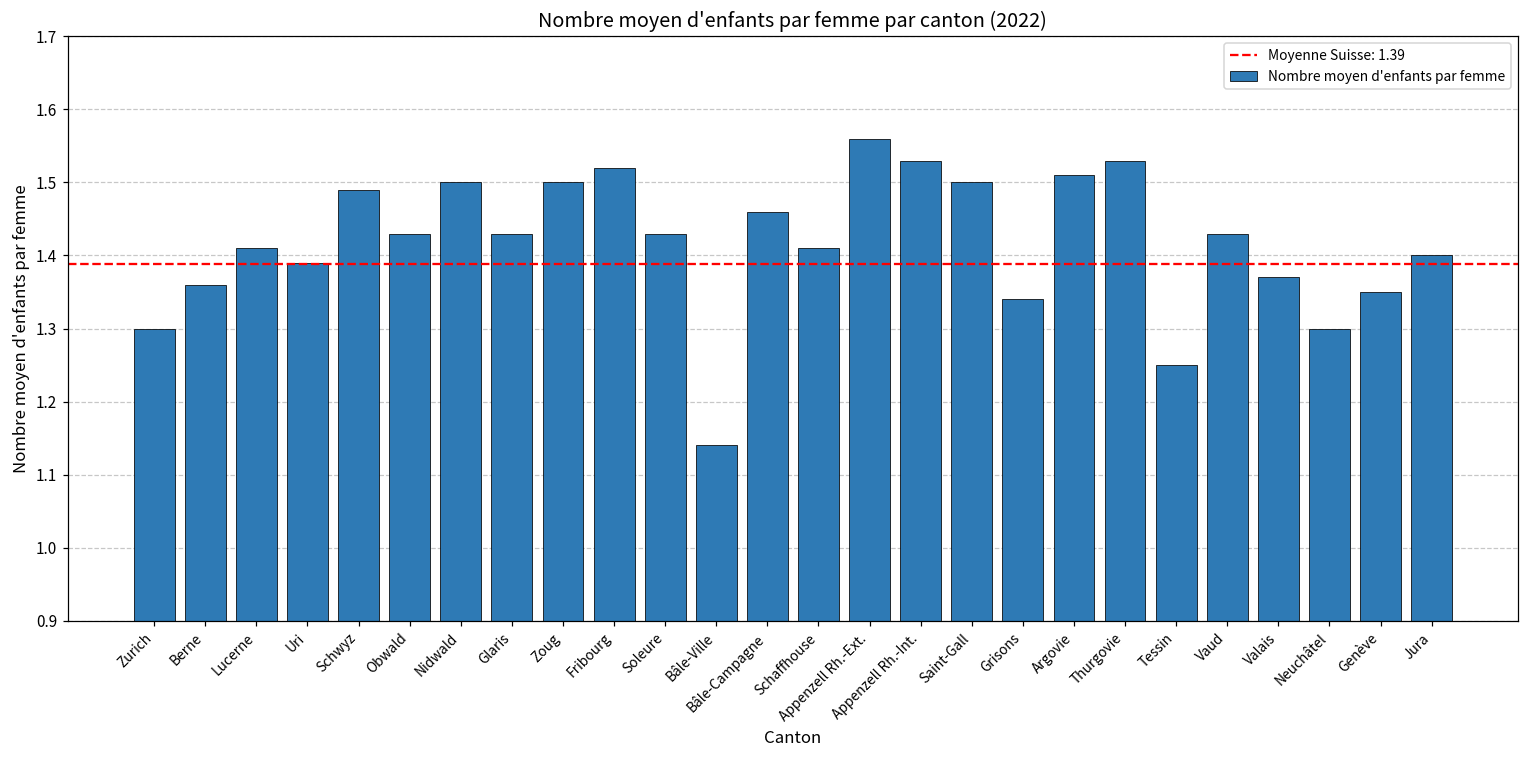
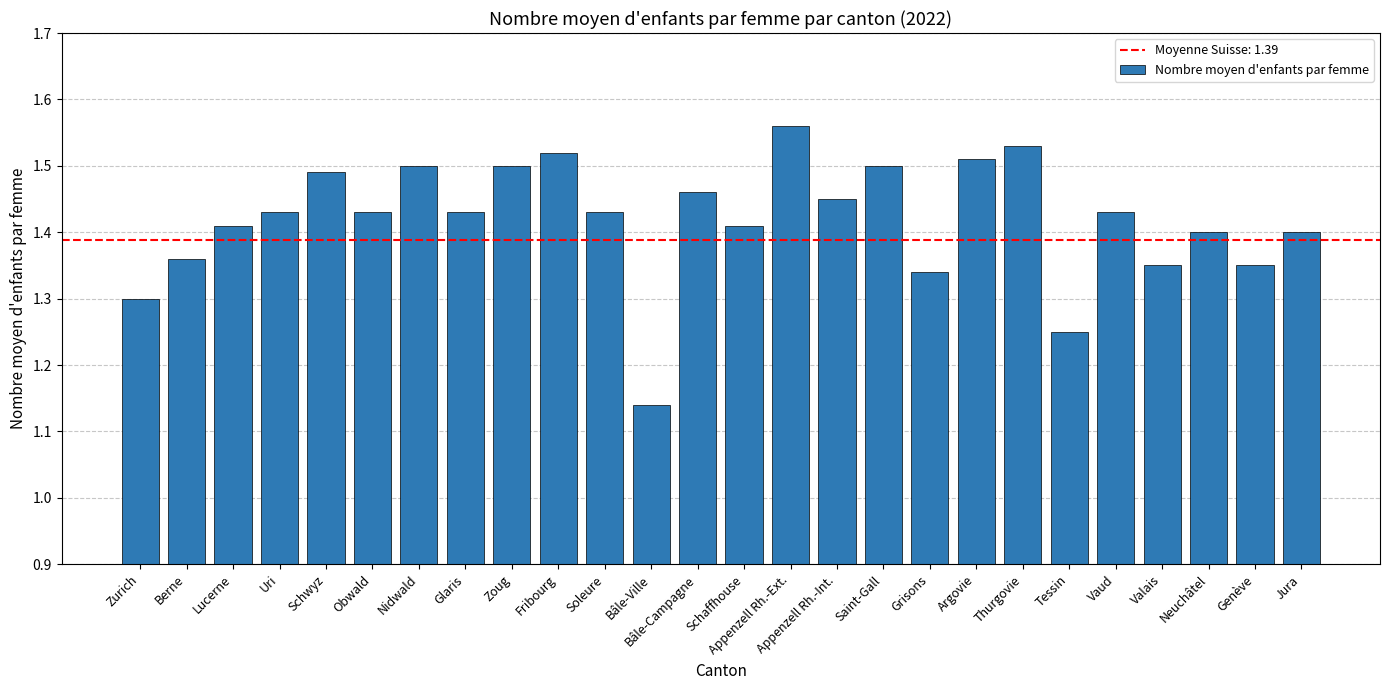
  {
    "Zurich": 1.30,
    "Berne": 1.36,
    "Lucerne": 1.41,
-   "Uri": 1.39,
+   "Uri": 1.43,
    "Schwyz": 1.49,
    "Obwald": 1.43,
    "Nidwald": 1.50,
    "Glaris": 1.43,
    "Zoug": 1.50,
    "Fribourg": 1.52,
    "Soleure": 1.43,
    "Bâle-Ville": 1.14,
    "Bâle-Campagne": 1.46,
    "Schaffhouse": 1.41,
    "Appenzell Rh.-Ext.": 1.56,
-   "Appenzell Rh.-Int.": 1.53,
+   "Appenzell Rh.-Int.": 1.45,
    "Saint-Gall": 1.50,
    "Grisons": 1.34,
    "Argovie": 1.51,
    "Thurgovie": 1.53,
    "Tessin": 1.25,
    "Vaud": 1.43,
-   "Valais": 1.37,
-   "Neuchâtel": 1.3,
+   "Valais": 1.35,
+   "Neuchâtel": 1.4,
    "Genève": 1.35,
    "Jura": 1.40
  }
